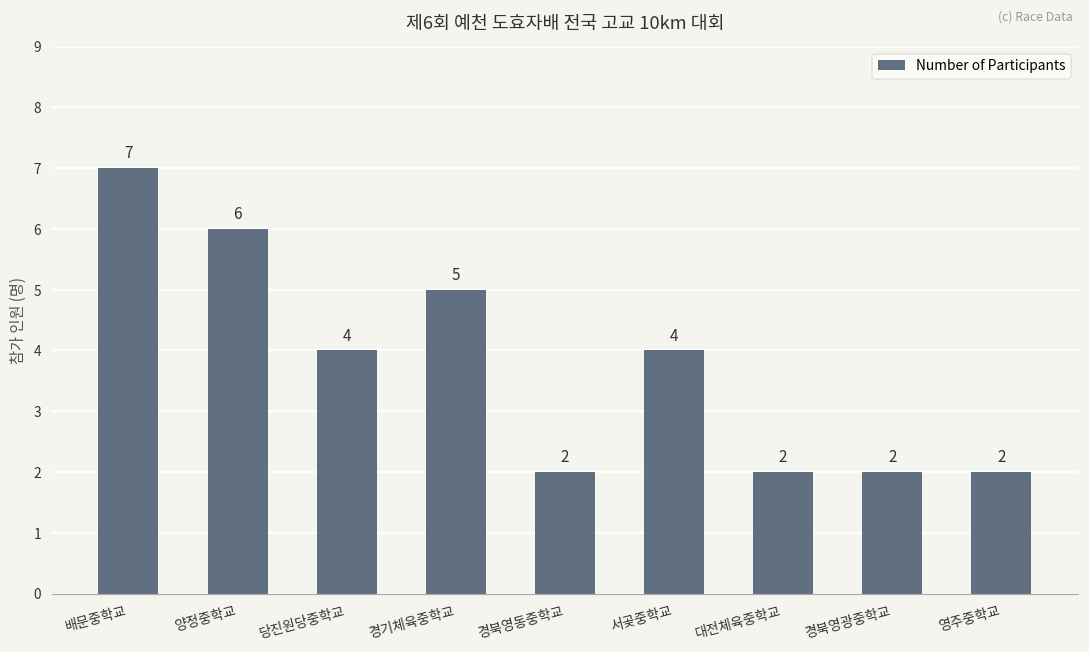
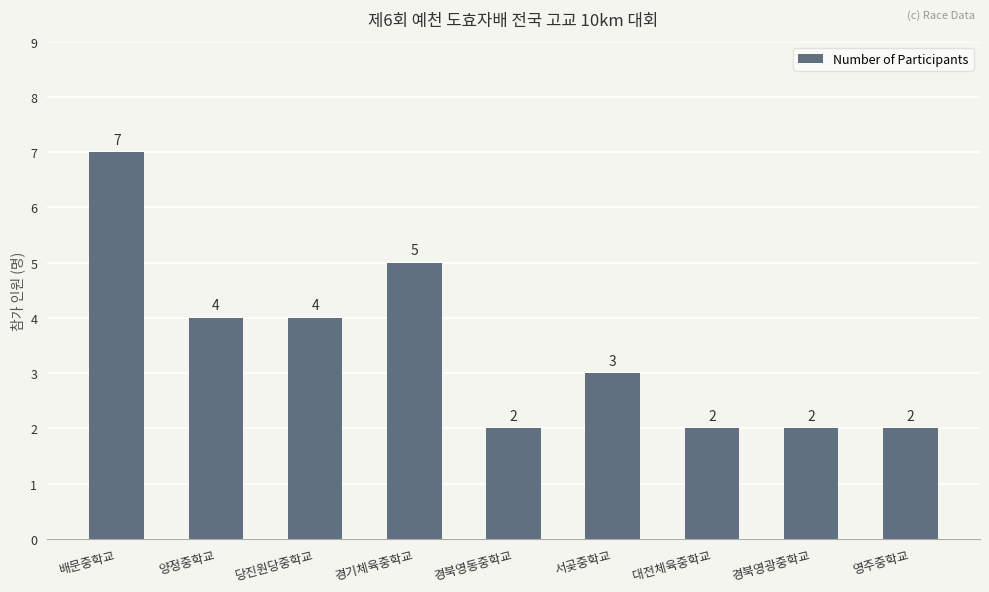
  {
    "배문중학교": 7,
-   "양정중학교": 6,
+   "양정중학교": 4,
    "당진원당중학교": 4,
    "경기체육중학교": 5,
    "경북영동중학교": 2,
-   "서곶중학교": 4,
+   "서곶중학교": 3,
    "대전체육중학교": 2,
    "경북영광중학교": 2,
    "영주중학교": 2
  }
